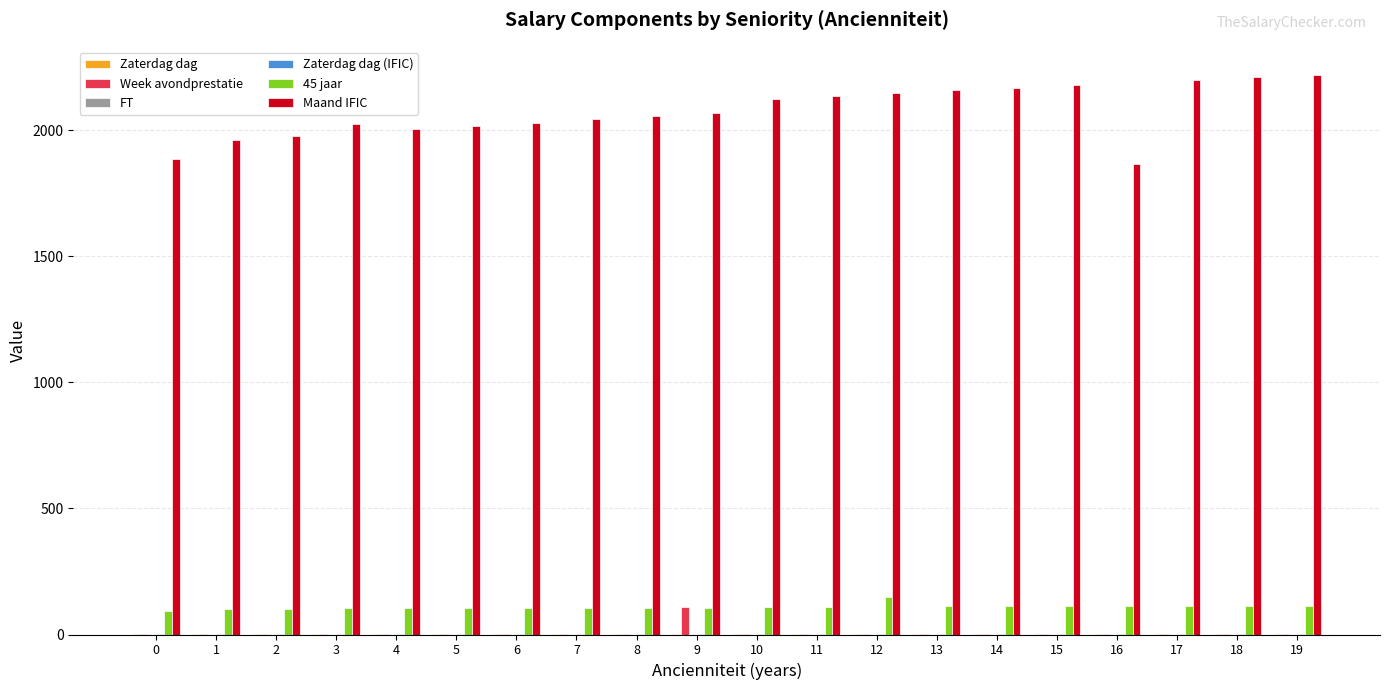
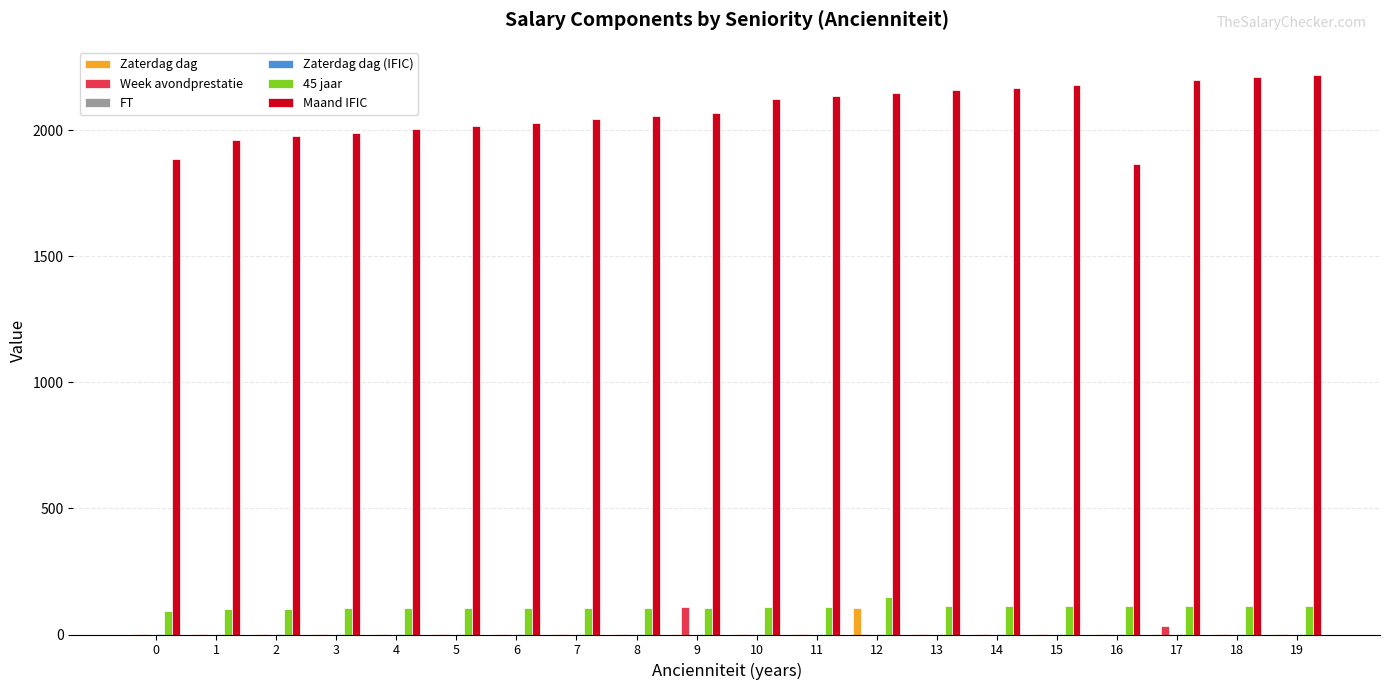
  {
    "Zaterdag dag": {
-     "12": 0
+     "12": 100
    },
    "Week avondprestatie": {
      "9": 110,
-     "17": 0
+     "17": 40
    },
    "FT": {
      "0": 0,
      "1": 0,
      "2": 0,
      "3": 0,
      "4": 0,
      "5": 0,
      "6": 0,
      "7": 0,
      "8": 0,
      "9": 0,
      "10": 0,
      "11": 0,
      "12": 0,
      "13": 0,
      "14": 0,
      "15": 0,
      "16": 0,
      "17": 0,
      "18": 0,
      "19": 0
    },
    "45 jaar": {
      "0": 90,
      "1": 100,
      "2": 100,
      "3": 100,
      "4": 100,
      "5": 100,
      "6": 110,
      "7": 110,
      "8": 110,
      "9": 110,
      "10": 110,
      "11": 110,
      "12": 150,
      "13": 110,
      "14": 110,
      "15": 110,
      "16": 110,
      "17": 110,
      "18": 110,
      "19": 110
    },
    "Maand IFIC": {
      "0": 1890,
      "1": 1960,
      "2": 1970,
-     "3": 2020,
+     "3": 1990,
      "4": 2000,
      "5": 2020,
      "6": 2030,
      "7": 2040,
      "8": 2060,
      "9": 2070,
      "10": 2120,
      "11": 2130,
      "12": 2150,
      "13": 2160,
      "14": 2170,
      "15": 2180,
      "16": 1860,
      "17": 2200,
      "18": 2210,
      "19": 2220
    }
  }
